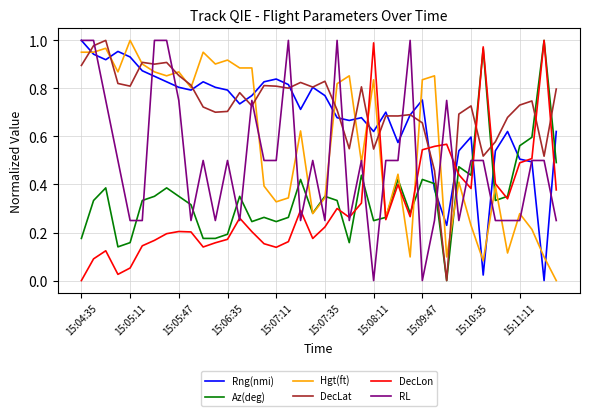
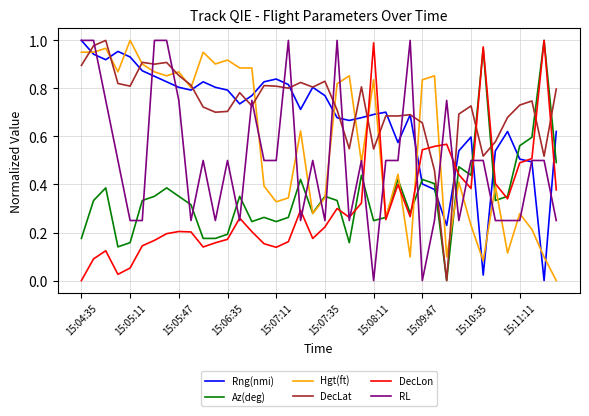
  {
    "Rng(nmi)": {
      "15:05:47": 0.80,
-     "15:08:11": 0.62,
-     "15:09:47": 0.75,
+     "15:08:11": 0.69,
+     "15:09:47": 0.40,
      "15:11:11": 0.51
    },
    "Az(deg)": {
      "15:05:47": 0.35,
      "15:08:11": 0.25,
      "15:09:47": 0.42,
      "15:11:11": 0.56
    },
    "Hgt(ft)": {
      "15:05:47": 0.87,
      "15:08:11": 0.84,
      "15:09:47": 0.84,
      "15:11:11": 0.28
    },
    "DecLat": {
      "15:05:47": 0.85,
      "15:08:11": 0.55,
      "15:09:47": 0.66,
      "15:11:11": 0.73
    },
    "DecLon": {
      "15:05:47": 0.20,
      "15:08:11": 0.99,
      "15:09:47": 0.54,
      "15:11:11": 0.49
    },
    "RL": {
      "15:05:47": 0.75,
      "15:08:11": 0.00,
      "15:09:47": 0.00,
      "15:11:11": 0.25
    }
  }
